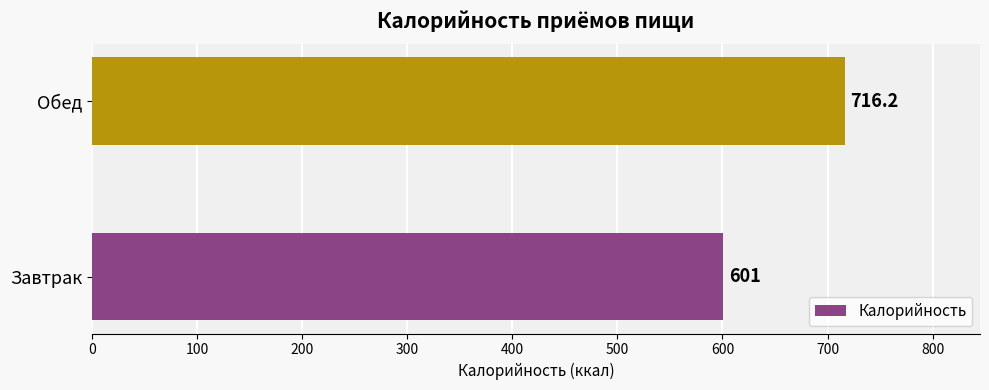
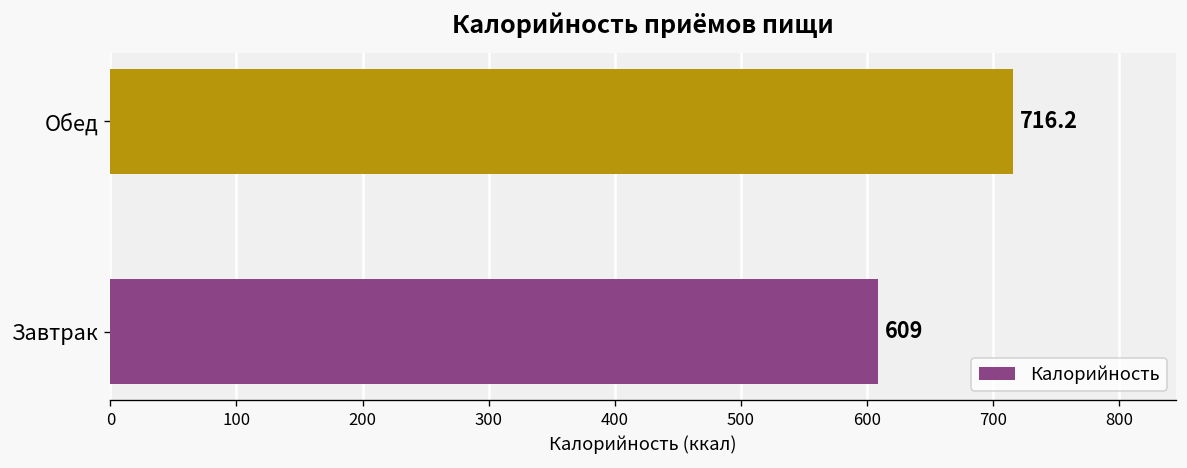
  {
    "Обед": 716.2,
-   "Завтрак": 601
+   "Завтрак": 609
  }
